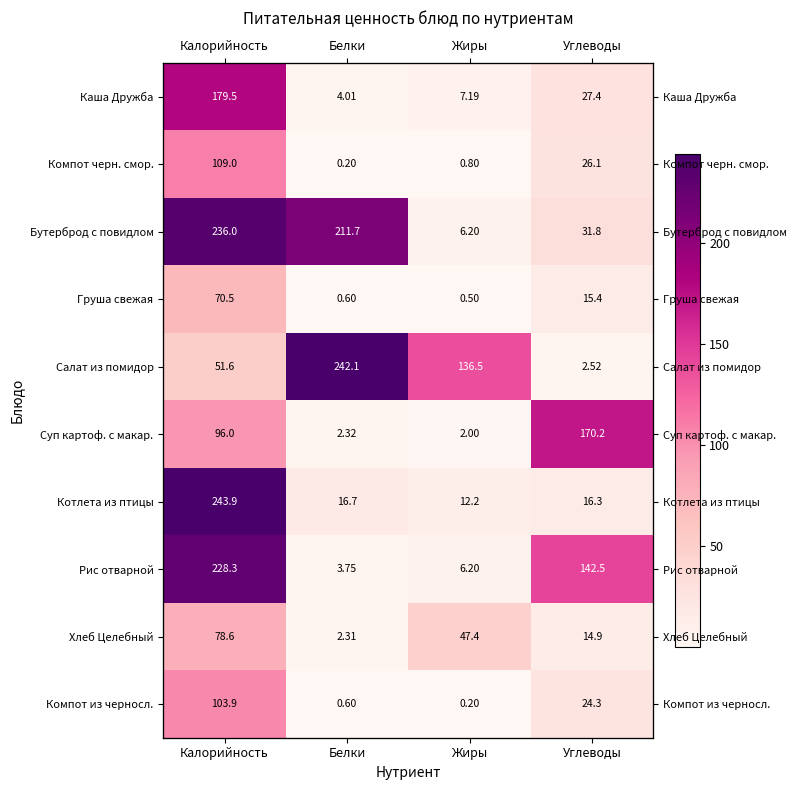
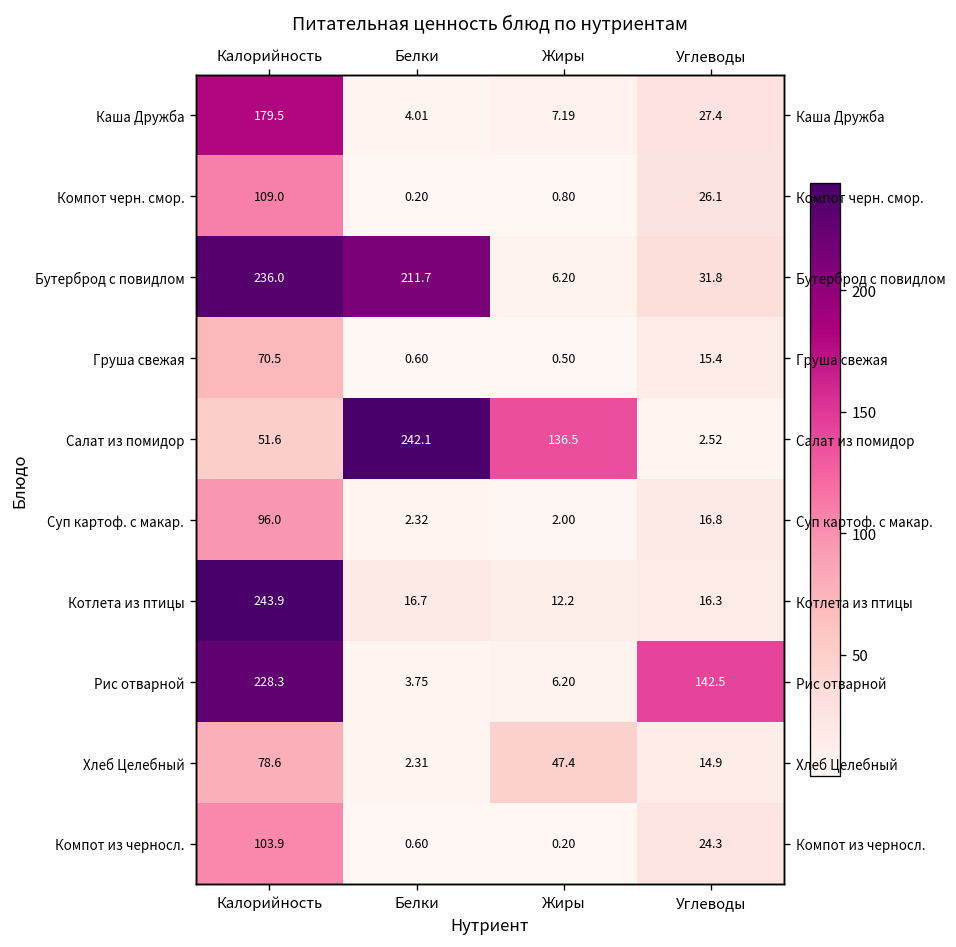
  {
    "Каша Дружба": {
      "Калорийность": 179.5,
      "Белки": 4.01,
      "Жиры": 7.19,
      "Углеводы": 27.4
    },
    "Компот черн. смор.": {
      "Калорийность": 109.0,
      "Белки": 0.20,
      "Жиры": 0.80,
      "Углеводы": 26.1
    },
    "Бутерброд с повидлом": {
      "Калорийность": 236.0,
      "Белки": 211.7,
      "Жиры": 6.20,
      "Углеводы": 31.8
    },
    "Груша свежая": {
      "Калорийность": 70.5,
      "Белки": 0.60,
      "Жиры": 0.50,
      "Углеводы": 15.4
    },
    "Салат из помидор": {
      "Калорийность": 51.6,
      "Белки": 242.1,
      "Жиры": 136.5,
      "Углеводы": 2.52
    },
    "Суп картоф. с макар.": {
      "Калорийность": 96.0,
      "Белки": 2.32,
      "Жиры": 2.00,
-     "Углеводы": 170.2
+     "Углеводы": 16.8
    },
    "Котлета из птицы": {
      "Калорийность": 243.9,
      "Белки": 16.7,
      "Жиры": 12.2,
      "Углеводы": 16.3
    },
    "Рис отварной": {
      "Калорийность": 228.3,
      "Белки": 3.75,
      "Жиры": 6.20,
      "Углеводы": 142.5
    },
    "Хлеб Целебный": {
      "Калорийность": 78.6,
      "Белки": 2.31,
      "Жиры": 47.4,
      "Углеводы": 14.9
    },
    "Компот из черносл.": {
      "Калорийность": 103.9,
      "Белки": 0.60,
      "Жиры": 0.20,
      "Углеводы": 24.3
    }
  }
